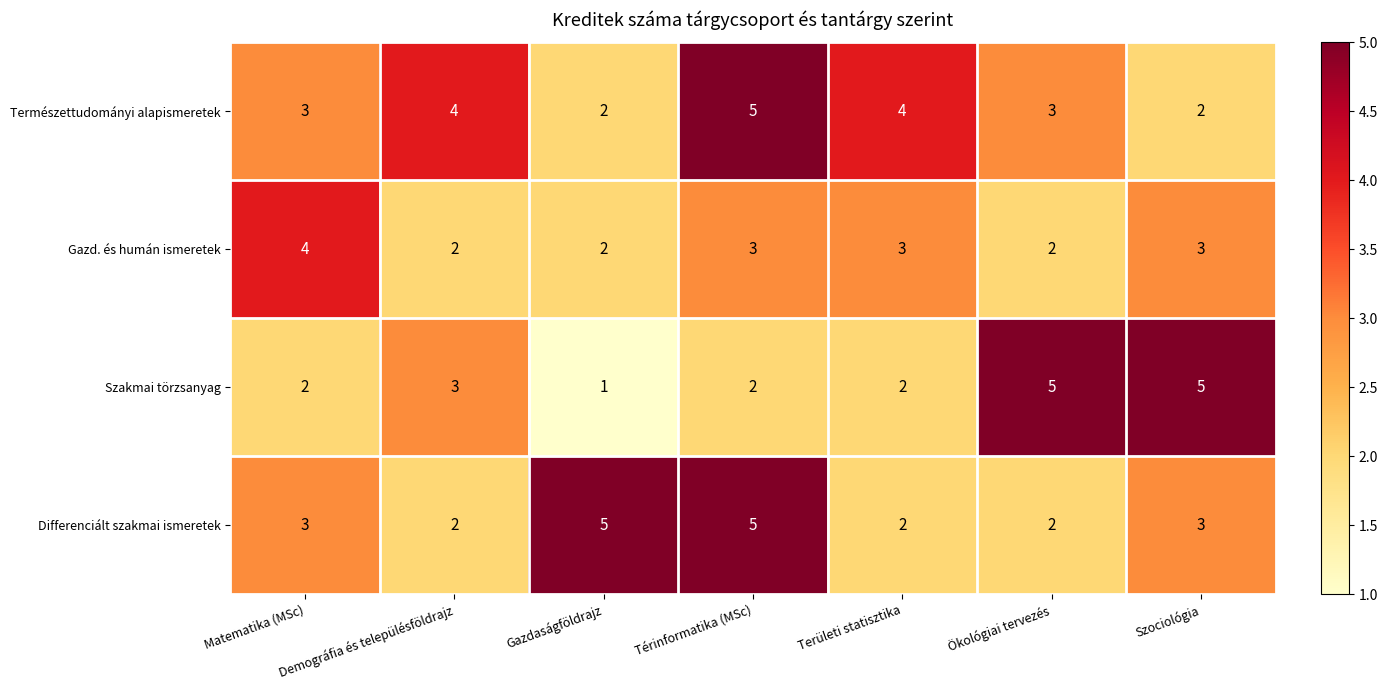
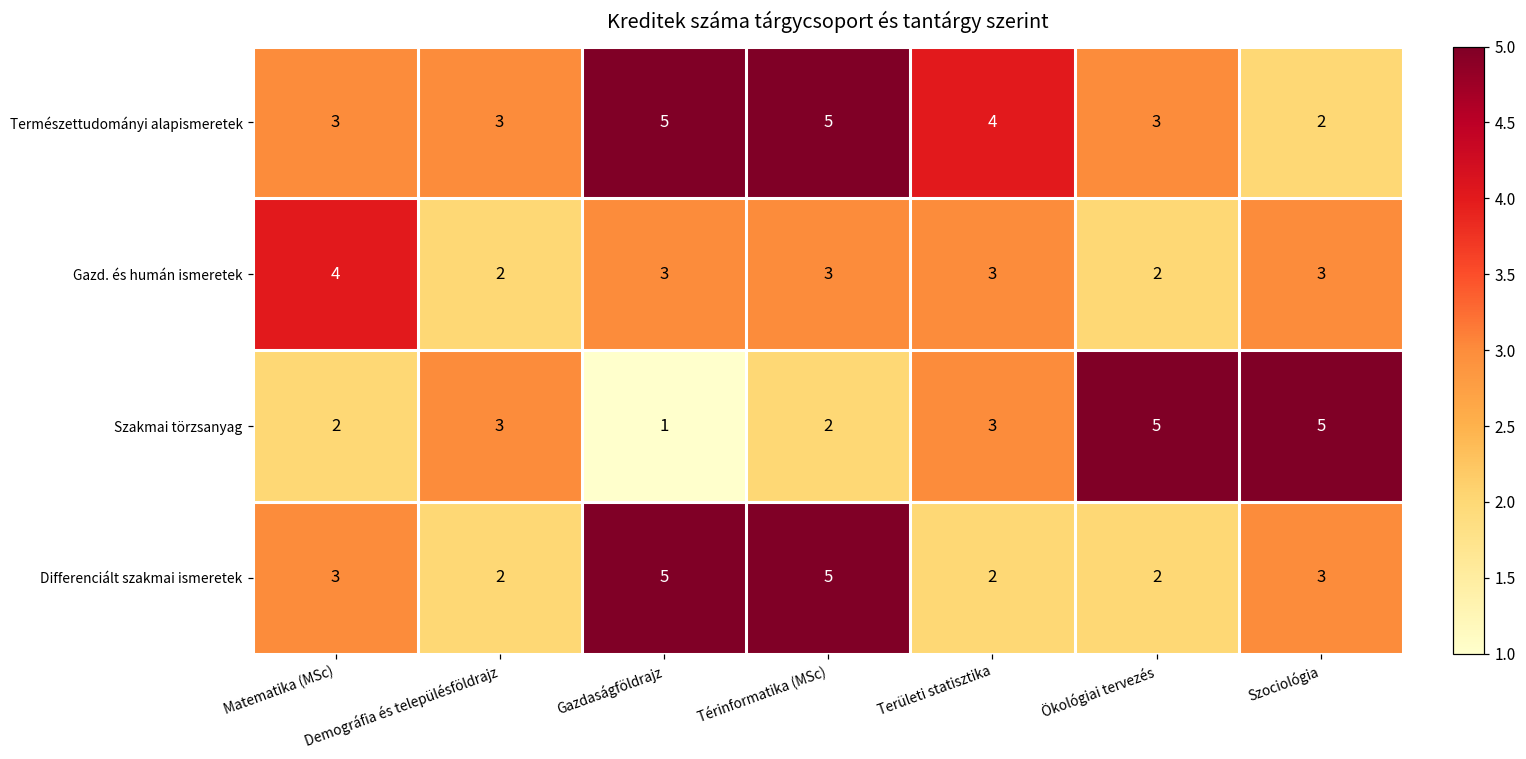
  {
    "Természettudományi alapismeretek": {
      "Matematika (MSc)": 3,
-     "Demográfia és településföldrajz": 4,
-     "Gazdaságföldrajz": 2,
+     "Demográfia és településföldrajz": 3,
+     "Gazdaságföldrajz": 5,
      "Térinformatika (MSc)": 5,
      "Területi statisztika": 4,
      "Ökológiai tervezés": 3,
      "Szociológia": 2
    },
    "Gazd. és humán ismeretek": {
      "Matematika (MSc)": 4,
      "Demográfia és településföldrajz": 2,
-     "Gazdaságföldrajz": 2,
+     "Gazdaságföldrajz": 3,
      "Térinformatika (MSc)": 3,
      "Területi statisztika": 3,
      "Ökológiai tervezés": 2,
      "Szociológia": 3
    },
    "Szakmai törzsanyag": {
      "Matematika (MSc)": 2,
      "Demográfia és településföldrajz": 3,
      "Gazdaságföldrajz": 1,
      "Térinformatika (MSc)": 2,
-     "Területi statisztika": 2,
+     "Területi statisztika": 3,
      "Ökológiai tervezés": 5,
      "Szociológia": 5
    },
    "Differenciált szakmai ismeretek": {
      "Matematika (MSc)": 3,
      "Demográfia és településföldrajz": 2,
      "Gazdaságföldrajz": 5,
      "Térinformatika (MSc)": 5,
      "Területi statisztika": 2,
      "Ökológiai tervezés": 2,
      "Szociológia": 3
    }
  }
